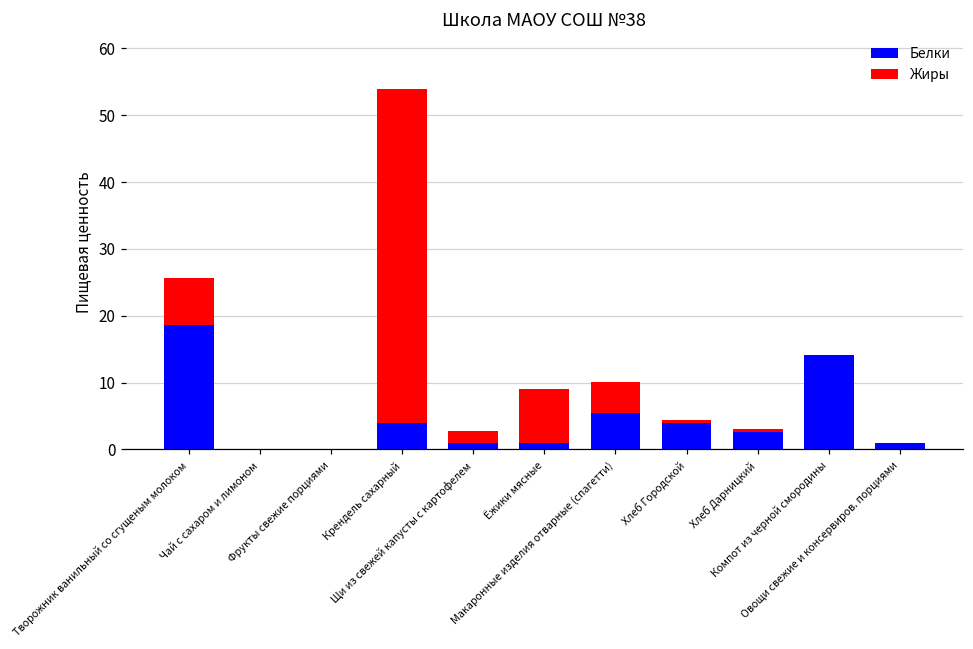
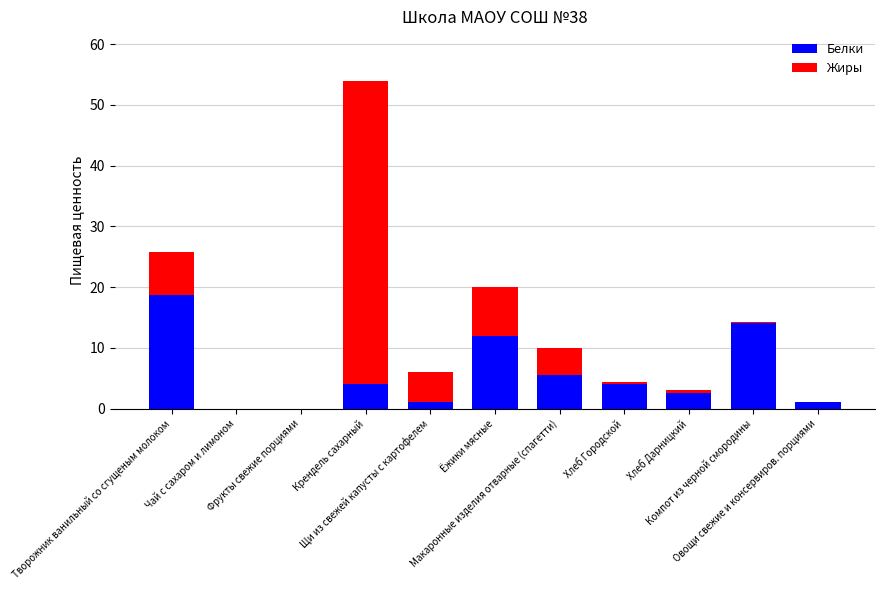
  {
    "Белки": {
      "Творожник ванильный со сгущеным молоком": 19,
      "Чай с сахаром и лимоном": 0,
      "Фрукты свежие порциями": 0,
      "Крендель сахарный": 4,
      "Щи из свежей капусты с картофелем": 1,
-     "Ёжики мясные": 1,
+     "Ёжики мясные": 12,
      "Макаронные изделия отварные (спагетти)": 6,
      "Хлеб Городской": 4,
      "Хлеб Дарницкий": 3,
      "Компот из черной смородины": 14,
      "Овощи свежие и консервиров. порциями": 1
    },
    "Жиры": {
      "Творожник ванильный со сгущеным молоком": 7,
      "Чай с сахаром и лимоном": 0,
      "Фрукты свежие порциями": 0,
      "Крендель сахарный": 50,
-     "Щи из свежей капусты с картофелем": 2,
+     "Щи из свежей капусты с картофелем": 5,
      "Ёжики мясные": 8,
      "Макаронные изделия отварные (спагетти)": 5,
      "Овощи свежие и консервиров. порциями": 0
    }
  }
